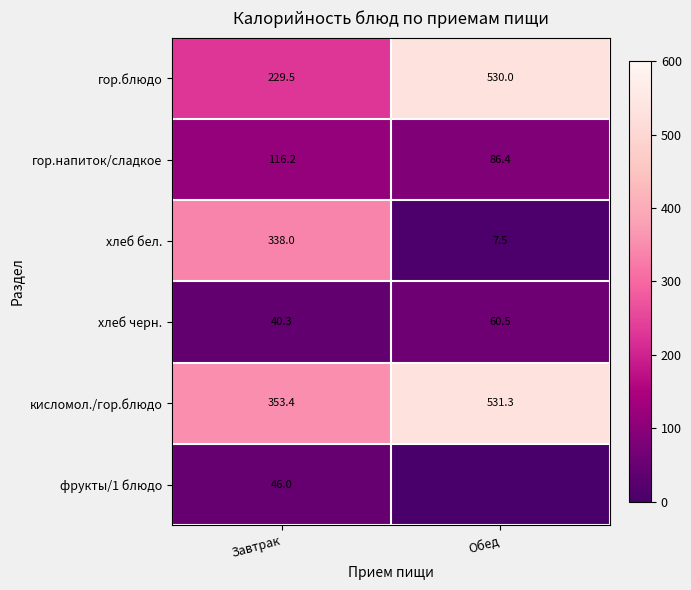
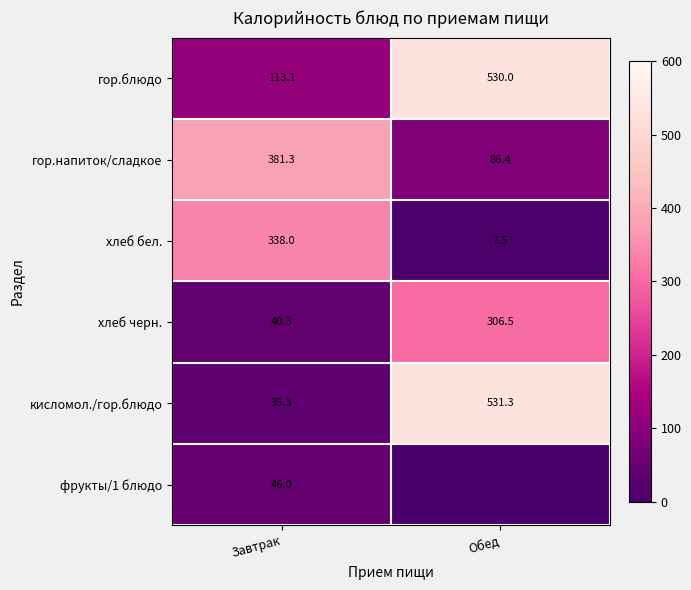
  {
    "гор.блюдо": {
-     "Завтрак": 229.5,
+     "Завтрак": 113.1,
      "Обед": 530.0
    },
    "гор.напиток/сладкое": {
-     "Завтрак": 116.2,
+     "Завтрак": 381.3,
      "Обед": 86.4
    },
    "хлеб бел.": {
      "Завтрак": 338.0,
      "Обед": 7.5
    },
    "хлеб черн.": {
      "Завтрак": 40.3,
-     "Обед": 60.5
+     "Обед": 306.5
    },
    "кисломол./гор.блюдо": {
-     "Завтрак": 353.4,
+     "Завтрак": 35.3,
      "Обед": 531.3
    },
    "фрукты/1 блюдо": {
      "Завтрак": 46.0
    }
  }
